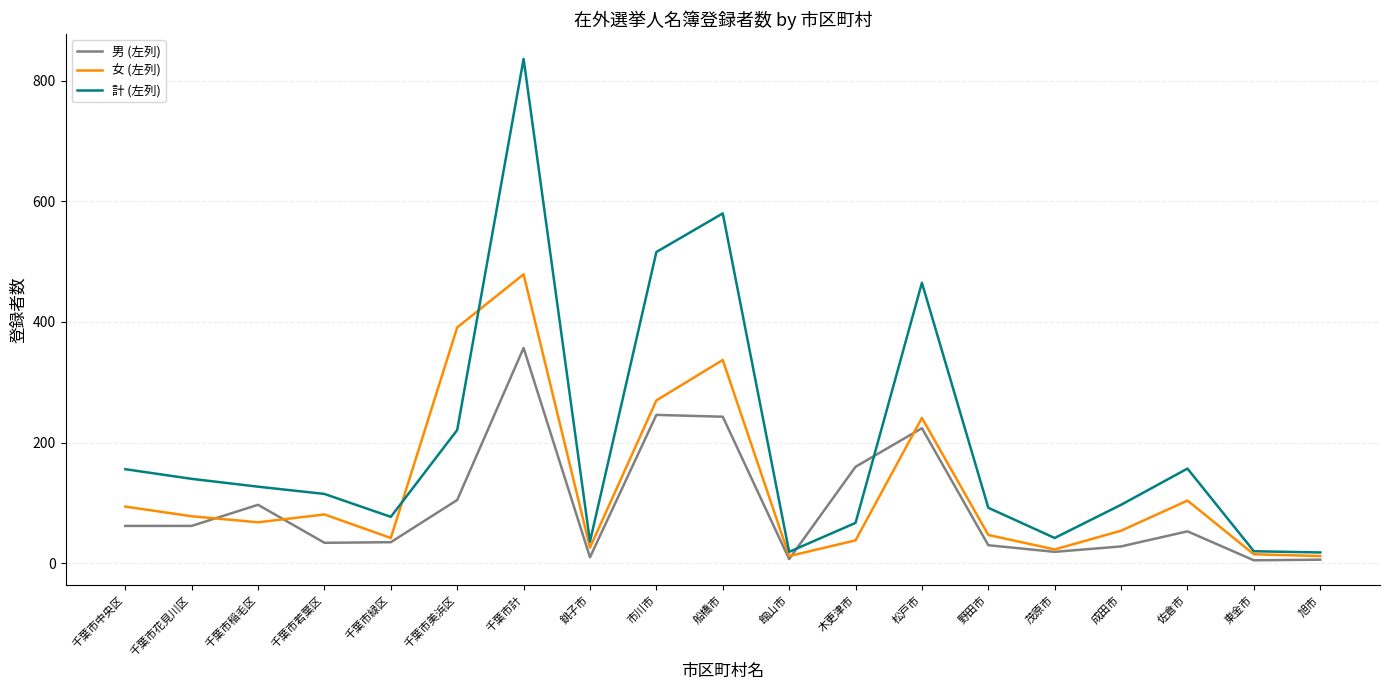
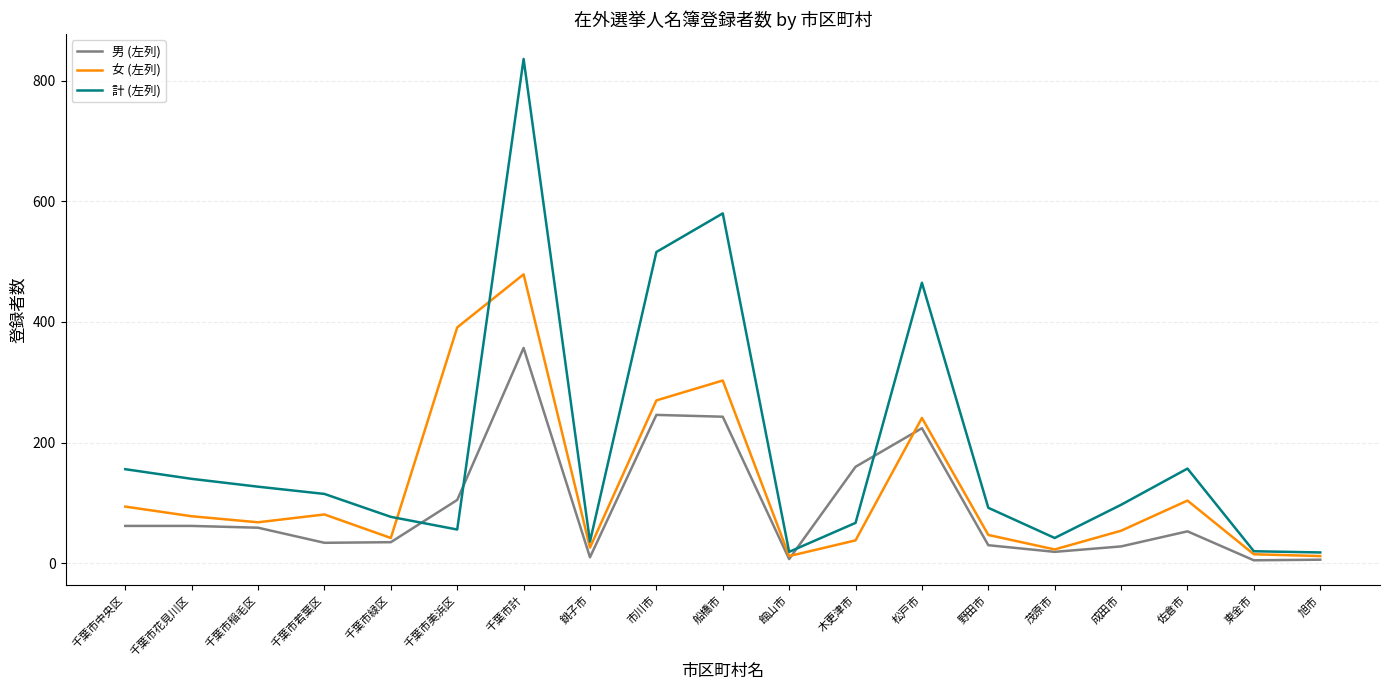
  {
    "男 (左列)": {
      "千葉市中央区": 60,
      "千葉市花見川区": 60,
-     "千葉市稲毛区": 100,
+     "千葉市稲毛区": 60,
      "千葉市若葉区": 30,
      "千葉市緑区": 40,
      "千葉市美浜区": 110,
      "千葉市計": 360,
      "銚子市": 10,
      "市川市": 250,
      "船橋市": 240,
      "館山市": 10,
      "木更津市": 160,
      "松戸市": 220,
      "野田市": 30,
      "成田市": 30,
      "佐倉市": 50,
      "東金市": 10,
      "旭市": 10
    },
    "女 (左列)": {
      "千葉市中央区": 90,
      "千葉市花見川区": 80,
      "千葉市稲毛区": 70,
      "千葉市若葉区": 80,
      "千葉市緑区": 40,
      "千葉市美浜区": 390,
      "千葉市計": 480,
      "銚子市": 30,
      "市川市": 270,
-     "船橋市": 340,
+     "船橋市": 300,
      "館山市": 10,
      "木更津市": 40,
      "松戸市": 240,
      "野田市": 50,
      "成田市": 50,
      "佐倉市": 100,
      "東金市": 20,
      "旭市": 10
    },
    "計 (左列)": {
      "千葉市中央区": 160,
      "千葉市花見川区": 140,
      "千葉市稲毛区": 130,
      "千葉市若葉区": 120,
      "千葉市緑区": 80,
-     "千葉市美浜区": 220,
+     "千葉市美浜区": 60,
      "千葉市計": 840,
      "銚子市": 40,
      "市川市": 520,
      "船橋市": 580,
      "館山市": 20,
      "木更津市": 70,
      "松戸市": 470,
      "野田市": 90,
      "茂原市": 40,
      "成田市": 100,
      "佐倉市": 160,
      "東金市": 20,
      "旭市": 20
    }
  }
